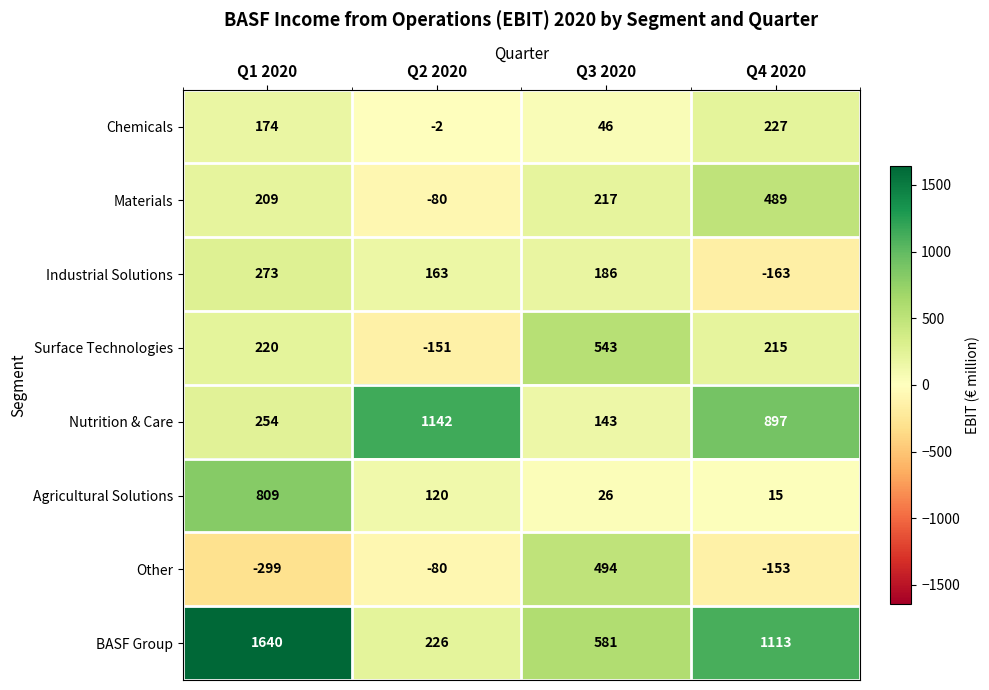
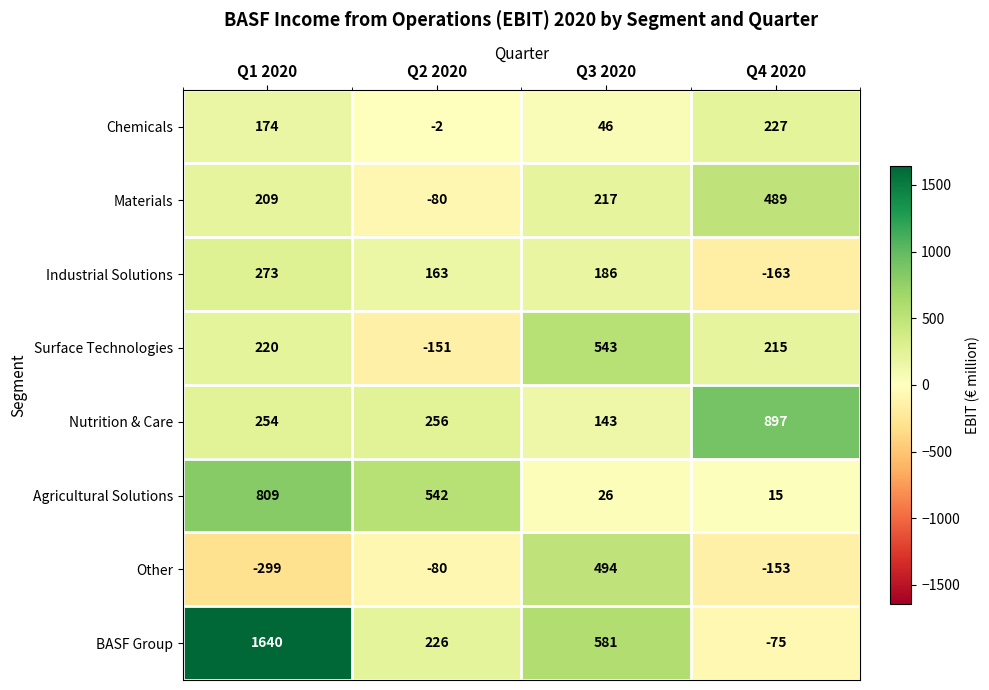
  {
    "Chemicals": {
      "Q1 2020": 174,
      "Q2 2020": -2,
      "Q3 2020": 46,
      "Q4 2020": 227
    },
    "Materials": {
      "Q1 2020": 209,
      "Q2 2020": -80,
      "Q3 2020": 217,
      "Q4 2020": 489
    },
    "Industrial Solutions": {
      "Q1 2020": 273,
      "Q2 2020": 163,
      "Q3 2020": 186,
      "Q4 2020": -163
    },
    "Surface Technologies": {
      "Q1 2020": 220,
      "Q2 2020": -151,
      "Q3 2020": 543,
      "Q4 2020": 215
    },
    "Nutrition & Care": {
      "Q1 2020": 254,
-     "Q2 2020": 1142,
+     "Q2 2020": 256,
      "Q3 2020": 143,
      "Q4 2020": 897
    },
    "Agricultural Solutions": {
      "Q1 2020": 809,
-     "Q2 2020": 120,
+     "Q2 2020": 542,
      "Q3 2020": 26,
      "Q4 2020": 15
    },
    "Other": {
      "Q1 2020": -299,
      "Q2 2020": -80,
      "Q3 2020": 494,
      "Q4 2020": -153
    },
    "BASF Group": {
      "Q1 2020": 1640,
      "Q2 2020": 226,
      "Q3 2020": 581,
-     "Q4 2020": 1113
+     "Q4 2020": -75
    }
  }
